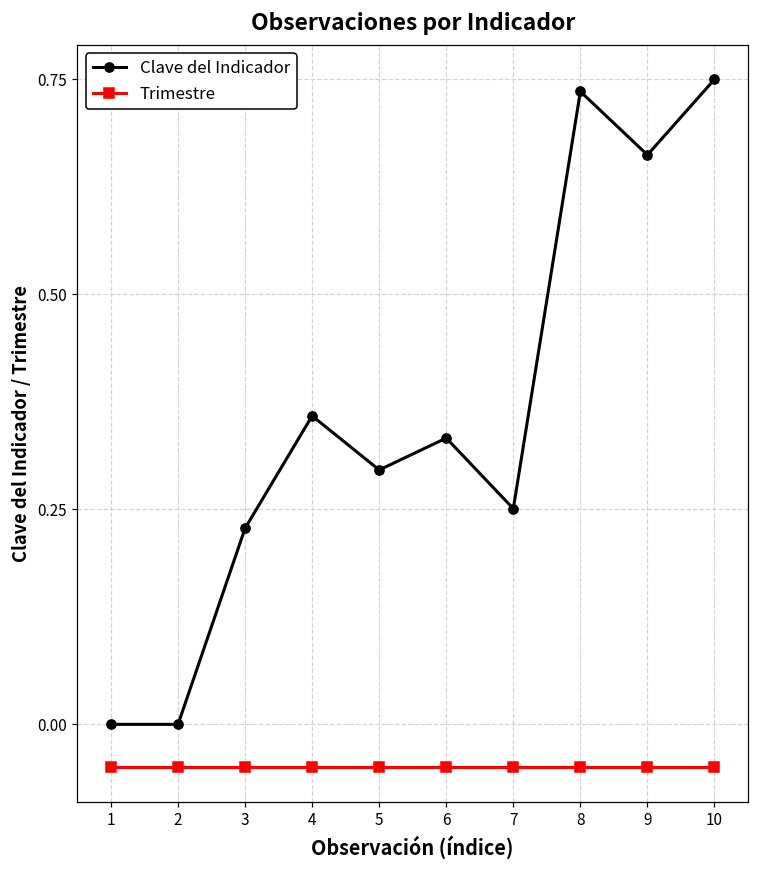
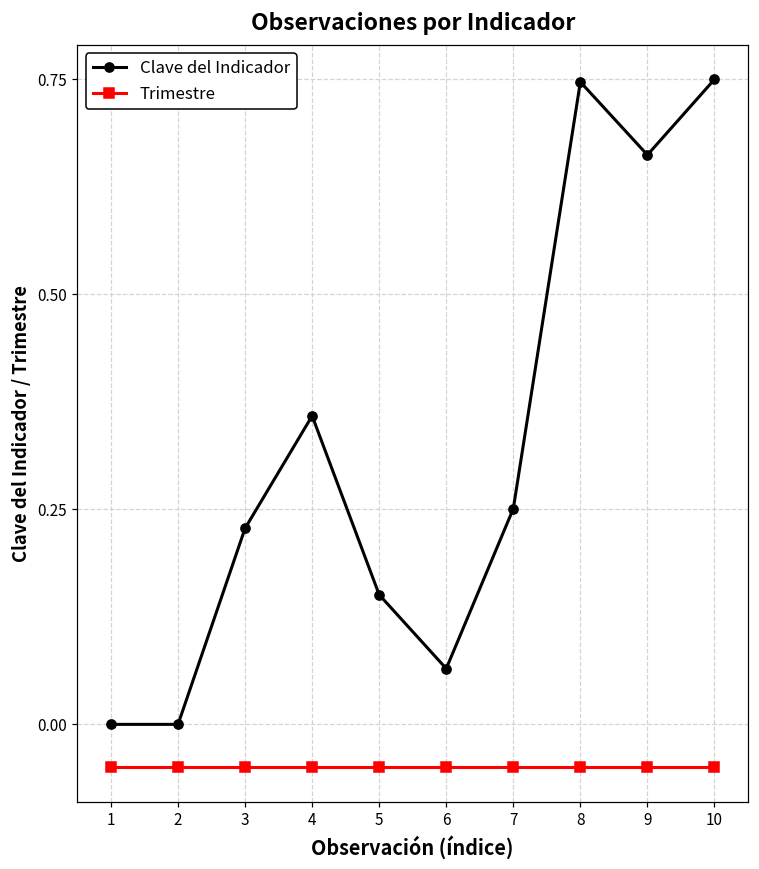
  {
    "Clave del Indicador": {
      "1": 0.00,
      "2": 0.00,
      "3": 0.23,
      "4": 0.36,
-     "5": 0.30,
-     "6": 0.33,
+     "5": 0.15,
+     "6": 0.06,
      "7": 0.25,
-     "8": 0.74,
+     "8": 0.75,
      "9": 0.66,
      "10": 0.75
    },
    "Trimestre": {
      "1": -0.05,
      "2": -0.05,
      "3": -0.05,
      "4": -0.05,
      "5": -0.05,
      "6": -0.05,
      "7": -0.05,
      "8": -0.05,
      "9": -0.05,
      "10": -0.05
    }
  }
